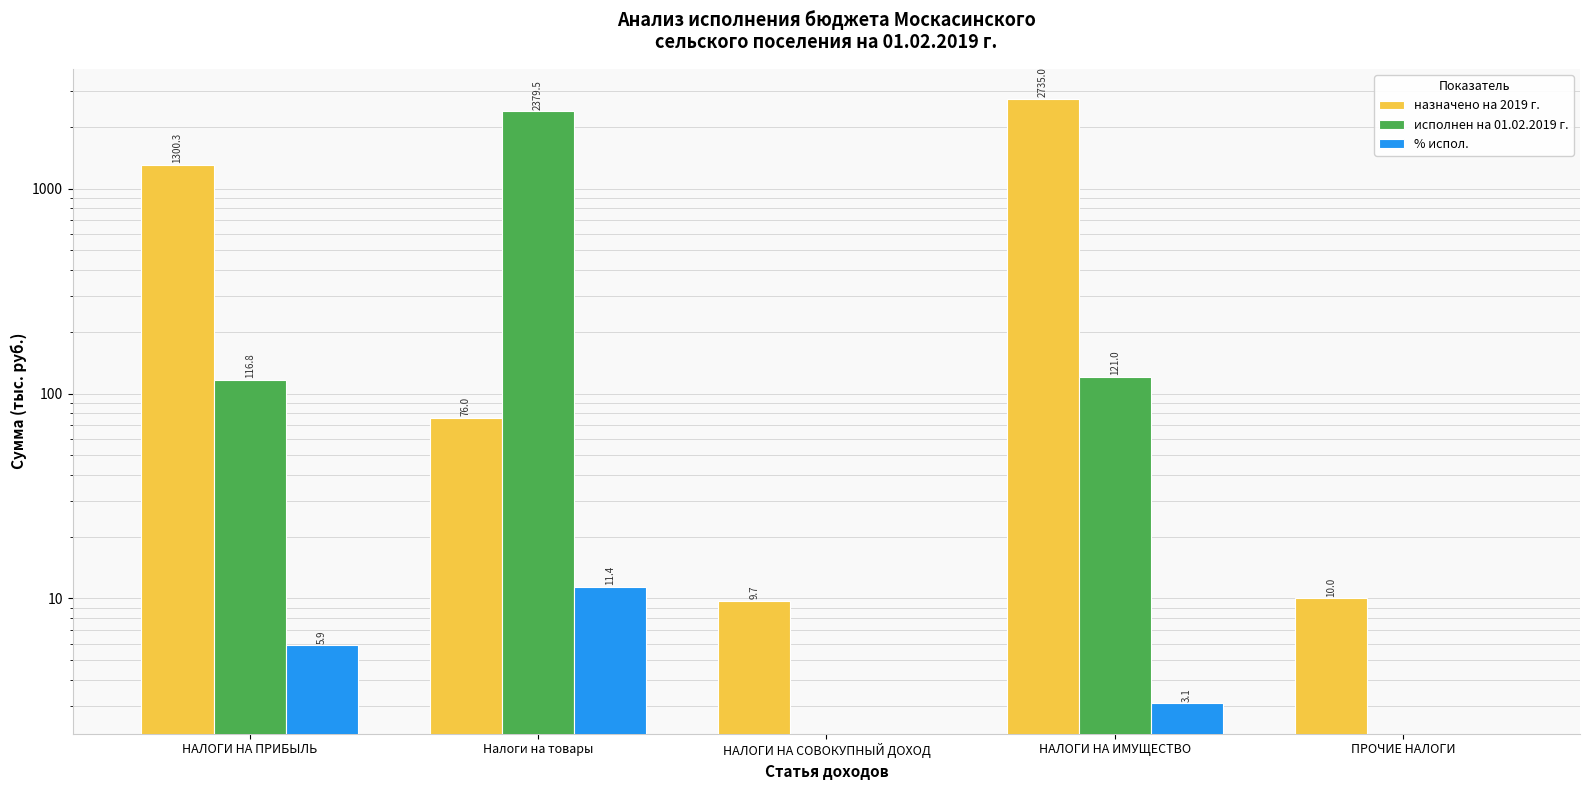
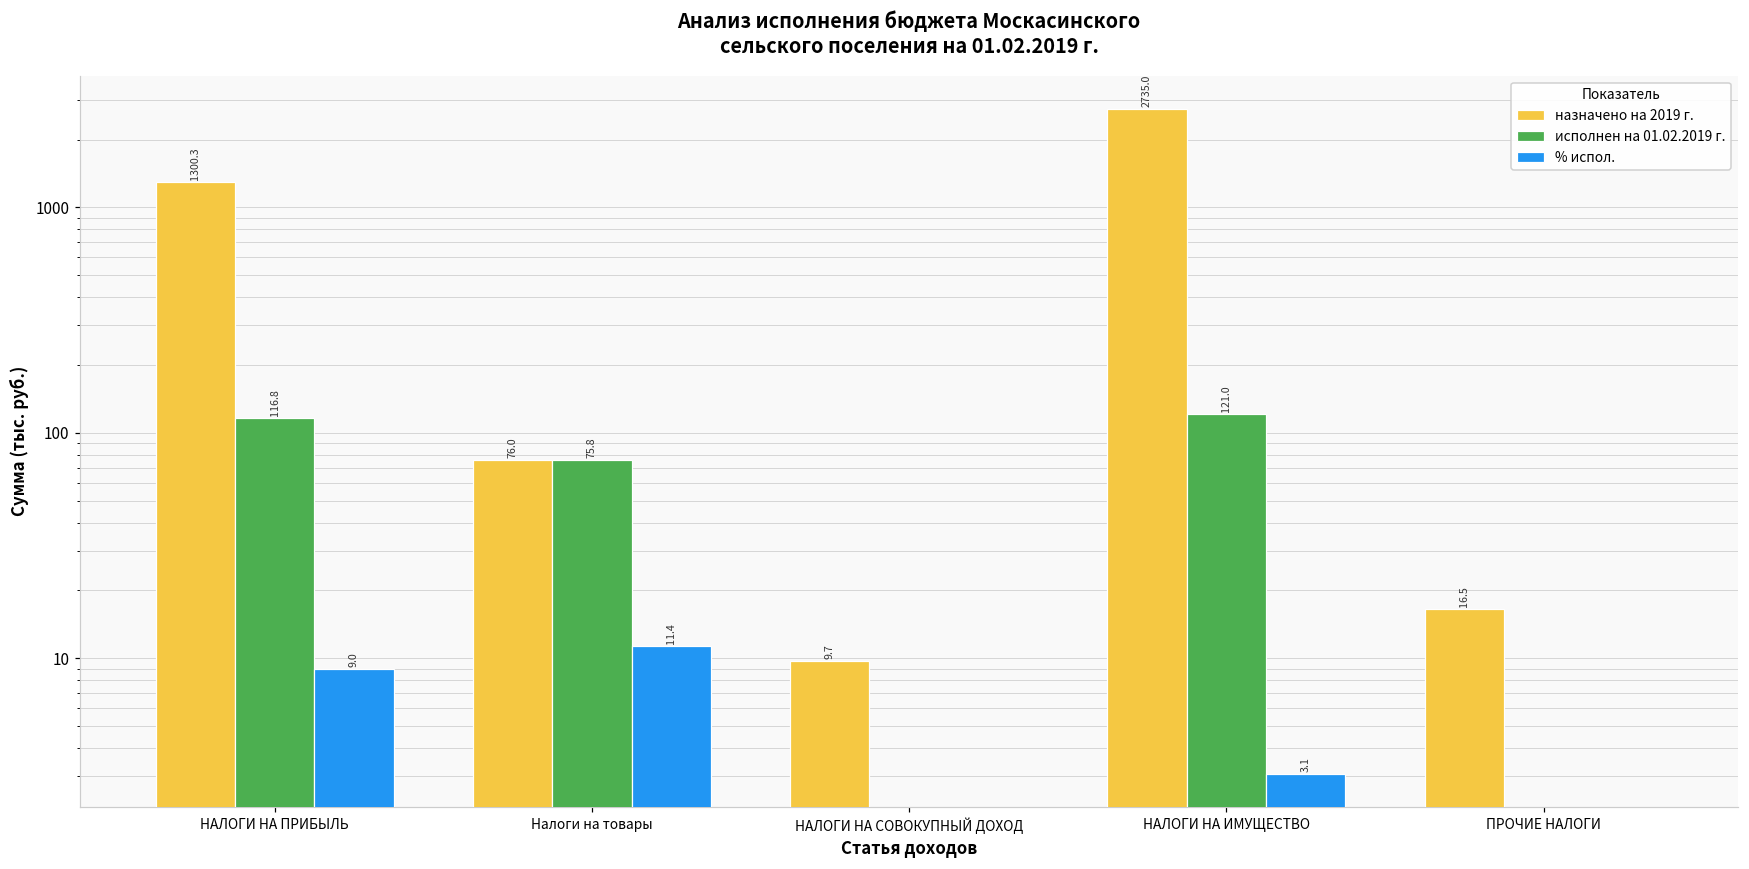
  {
    "назначено на 2019 г.": {
      "НАЛОГИ НА ПРИБЫЛЬ": 1300.3,
      "Налоги на товары": 76.0,
      "НАЛОГИ НА СОВОКУПНЫЙ ДОХОД": 9.7,
      "НАЛОГИ НА ИМУЩЕСТВО": 2735.0,
-     "ПРОЧИЕ НАЛОГИ": 10.0
+     "ПРОЧИЕ НАЛОГИ": 16.5
    },
    "исполнен на 01.02.2019 г.": {
      "НАЛОГИ НА ПРИБЫЛЬ": 116.8,
-     "Налоги на товары": 2379.5,
+     "Налоги на товары": 75.8,
      "НАЛОГИ НА ИМУЩЕСТВО": 121.0
    },
    "% испол.": {
-     "НАЛОГИ НА ПРИБЫЛЬ": 5.9,
+     "НАЛОГИ НА ПРИБЫЛЬ": 9.0,
      "Налоги на товары": 11.4,
      "НАЛОГИ НА ИМУЩЕСТВО": 3.1
    }
  }
